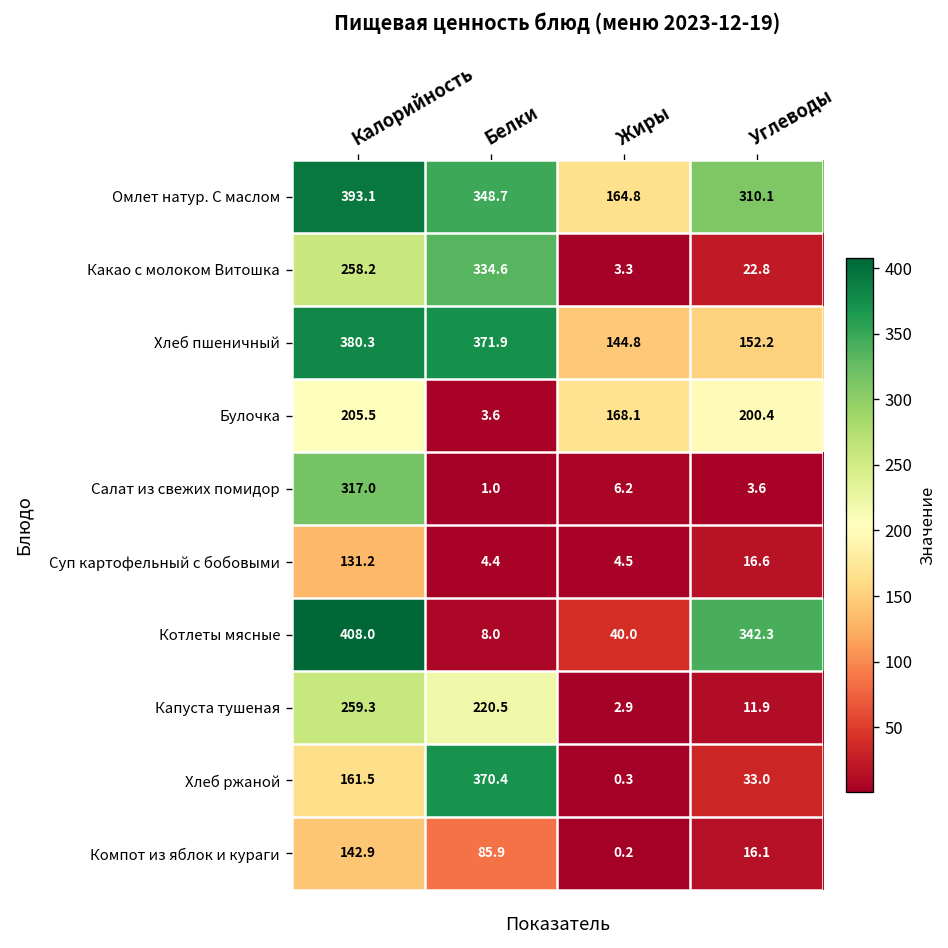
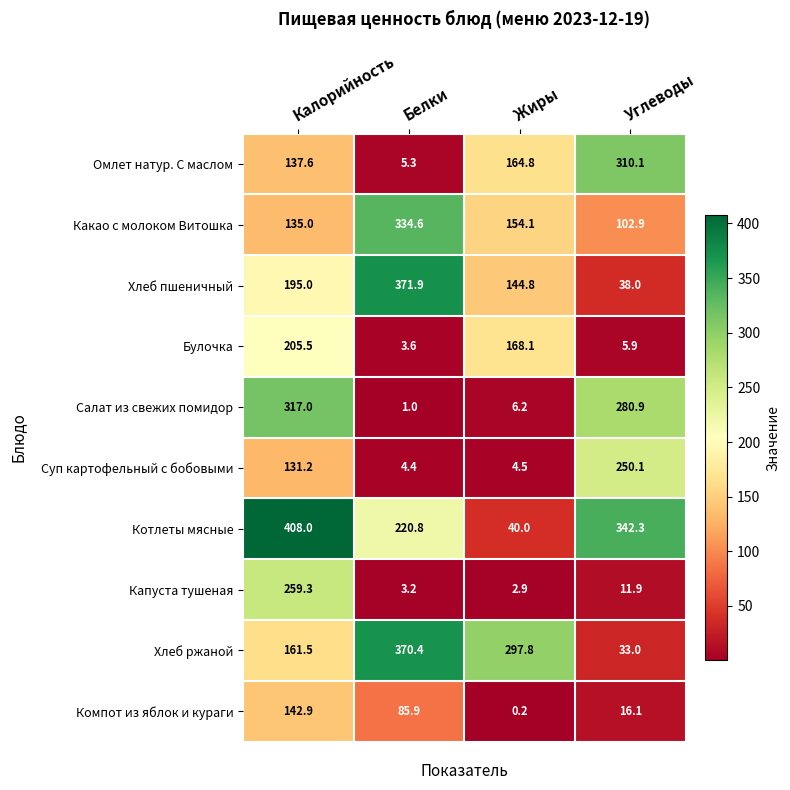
  {
    "Омлет натур. С маслом": {
-     "Калорийность": 393.1,
-     "Белки": 348.7,
+     "Калорийность": 137.6,
+     "Белки": 5.3,
      "Жиры": 164.8,
      "Углеводы": 310.1
    },
    "Какао с молоком Витошка": {
-     "Калорийность": 258.2,
+     "Калорийность": 135.0,
      "Белки": 334.6,
-     "Жиры": 3.3,
-     "Углеводы": 22.8
+     "Жиры": 154.1,
+     "Углеводы": 102.9
    },
    "Хлеб пшеничный": {
-     "Калорийность": 380.3,
+     "Калорийность": 195.0,
      "Белки": 371.9,
      "Жиры": 144.8,
-     "Углеводы": 152.2
+     "Углеводы": 38.0
    },
    "Булочка": {
      "Калорийность": 205.5,
      "Белки": 3.6,
      "Жиры": 168.1,
-     "Углеводы": 200.4
+     "Углеводы": 5.9
    },
    "Салат из свежих помидор": {
      "Калорийность": 317.0,
      "Белки": 1.0,
      "Жиры": 6.2,
-     "Углеводы": 3.6
+     "Углеводы": 280.9
    },
    "Суп картофельный с бобовыми": {
      "Калорийность": 131.2,
      "Белки": 4.4,
      "Жиры": 4.5,
-     "Углеводы": 16.6
+     "Углеводы": 250.1
    },
    "Котлеты мясные": {
      "Калорийность": 408.0,
-     "Белки": 8.0,
+     "Белки": 220.8,
      "Жиры": 40.0,
      "Углеводы": 342.3
    },
    "Капуста тушеная": {
      "Калорийность": 259.3,
-     "Белки": 220.5,
+     "Белки": 3.2,
      "Жиры": 2.9,
      "Углеводы": 11.9
    },
    "Хлеб ржаной": {
      "Калорийность": 161.5,
      "Белки": 370.4,
-     "Жиры": 0.3,
+     "Жиры": 297.8,
      "Углеводы": 33.0
    },
    "Компот из яблок и кураги": {
      "Калорийность": 142.9,
      "Белки": 85.9,
      "Жиры": 0.2,
      "Углеводы": 16.1
    }
  }
